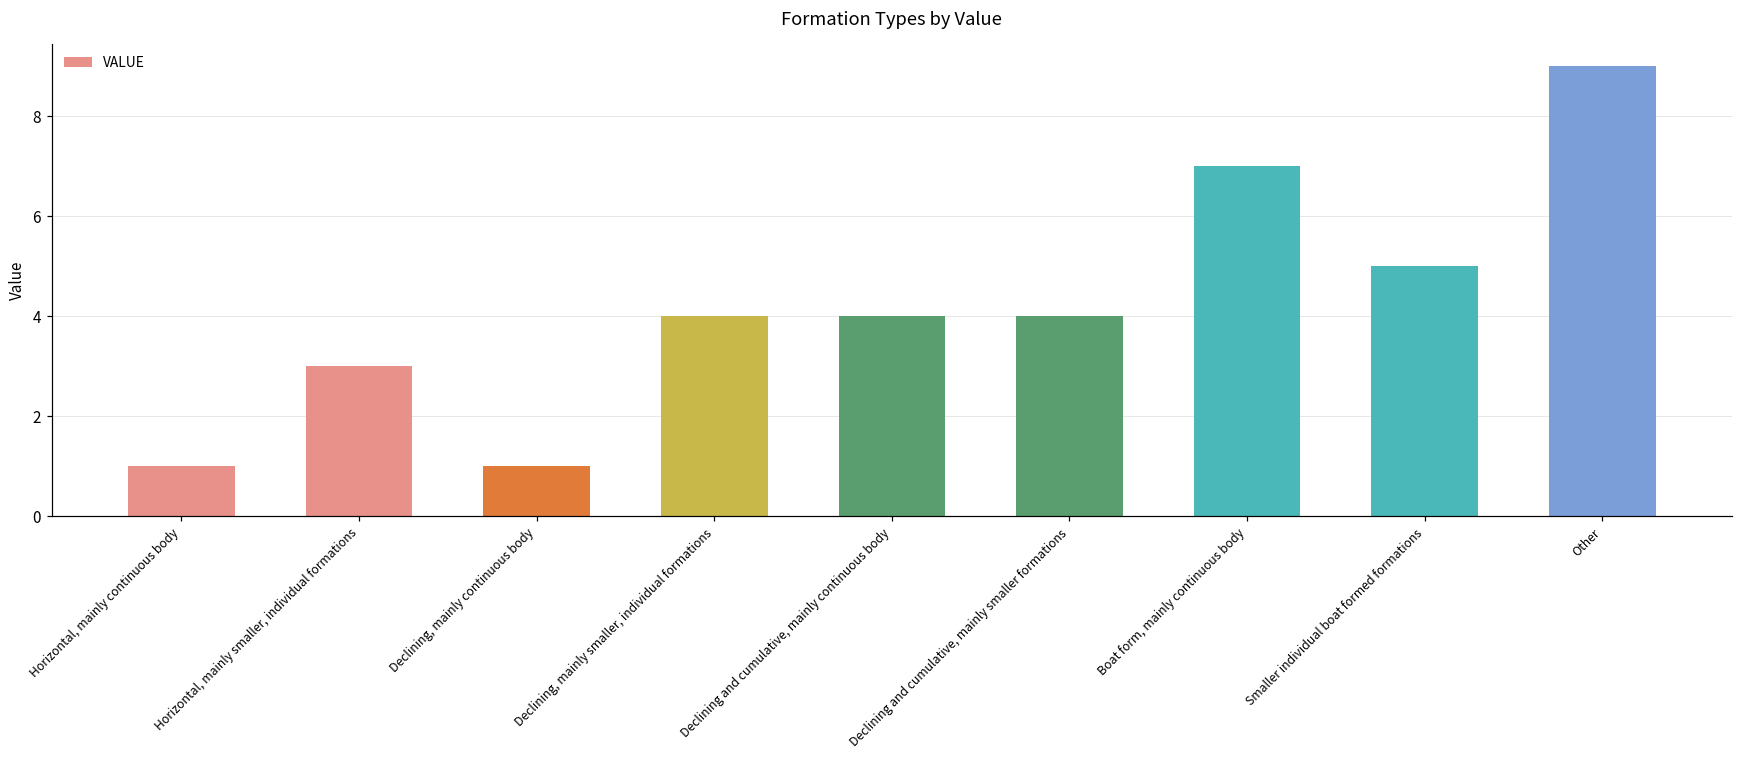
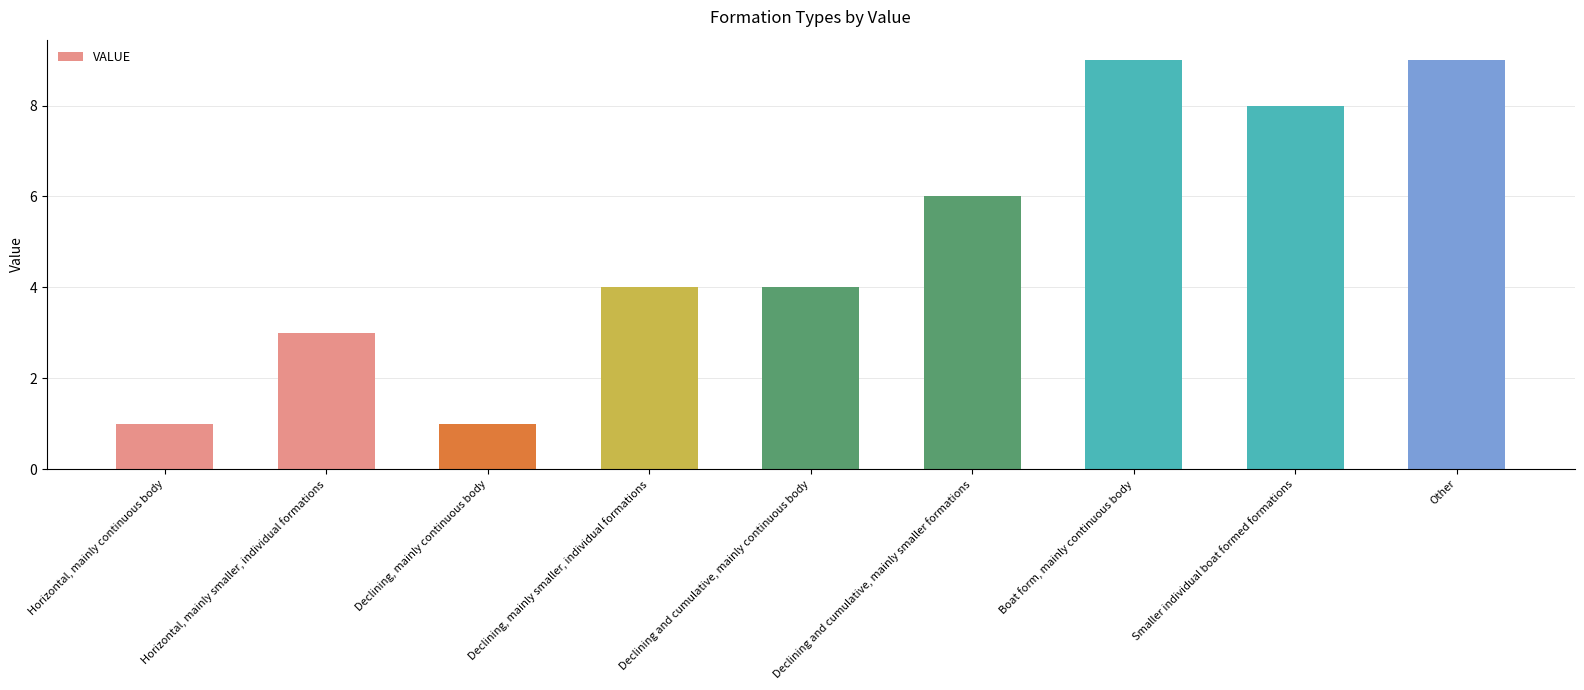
  {
    "Horizontal, mainly continuous body": 1,
    "Horizontal, mainly smaller, individual formations": 3,
    "Declining, mainly continuous body": 1,
    "Declining, mainly smaller, individual formations": 4,
    "Declining and cumulative, mainly continuous body": 4,
-   "Declining and cumulative, mainly smaller formations": 4,
-   "Boat form, mainly continuous body": 7,
-   "Smaller individual boat formed formations": 5,
+   "Declining and cumulative, mainly smaller formations": 6,
+   "Boat form, mainly continuous body": 9,
+   "Smaller individual boat formed formations": 8,
    "Other": 9
  }
